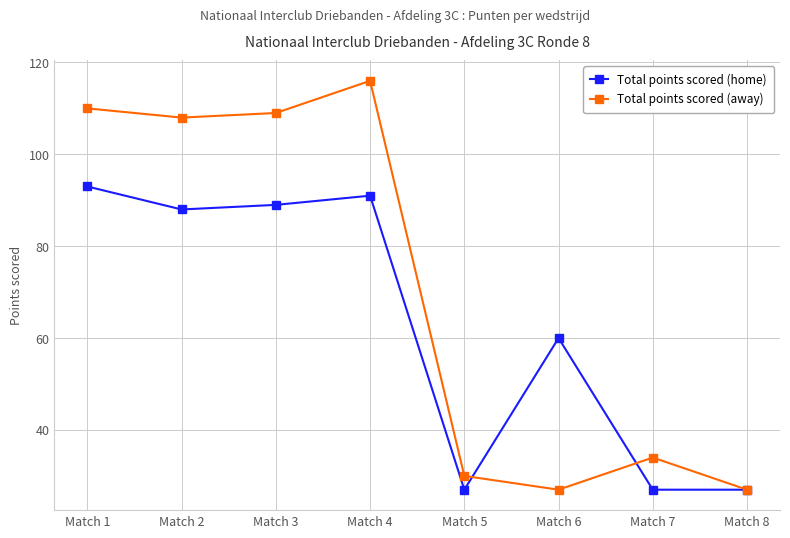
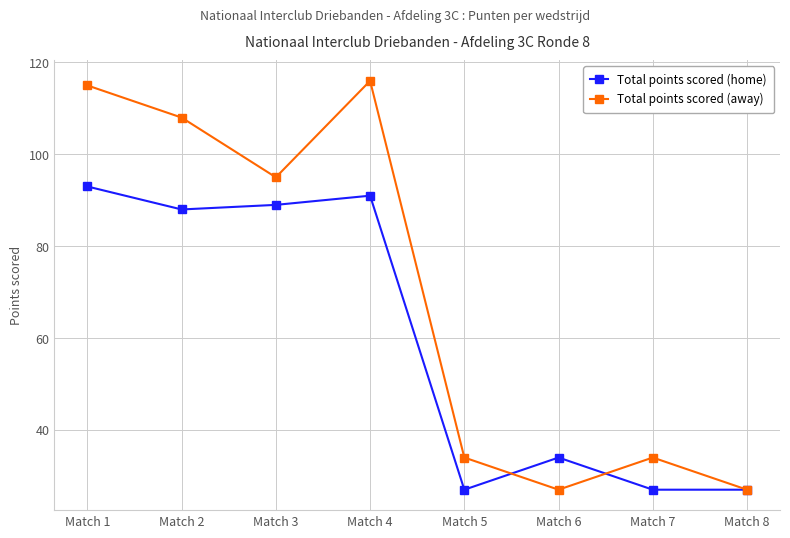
  {
    "Total points scored (home)": {
      "Match 1": 93,
      "Match 2": 88,
      "Match 3": 89,
      "Match 4": 91,
      "Match 5": 27,
-     "Match 6": 60,
+     "Match 6": 34,
      "Match 7": 27
    },
    "Total points scored (away)": {
-     "Match 1": 110,
+     "Match 1": 115,
      "Match 2": 108,
-     "Match 3": 109,
+     "Match 3": 95,
      "Match 4": 116,
-     "Match 5": 30,
+     "Match 5": 34,
      "Match 6": 27,
      "Match 7": 34
    }
  }
